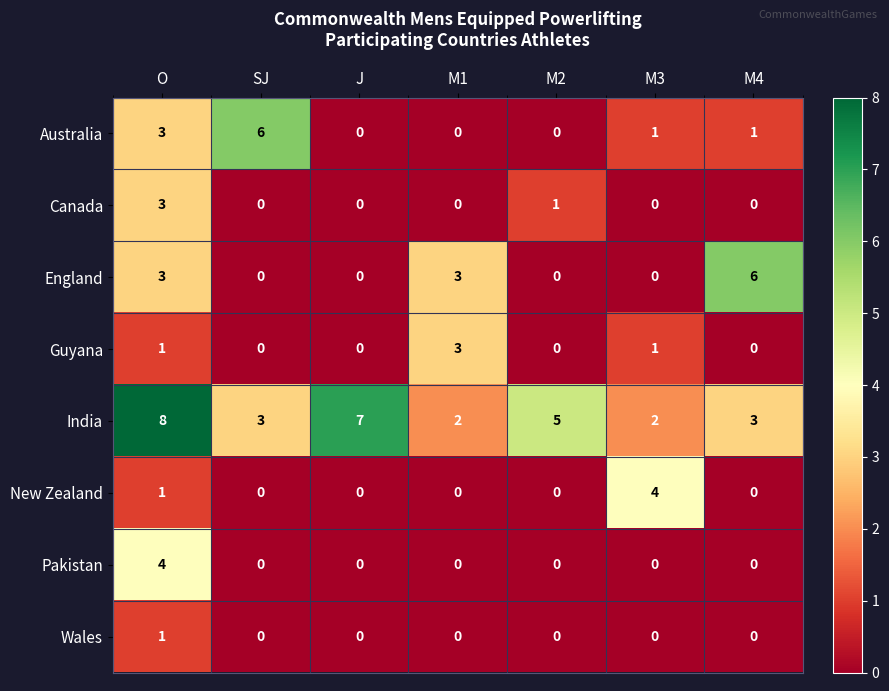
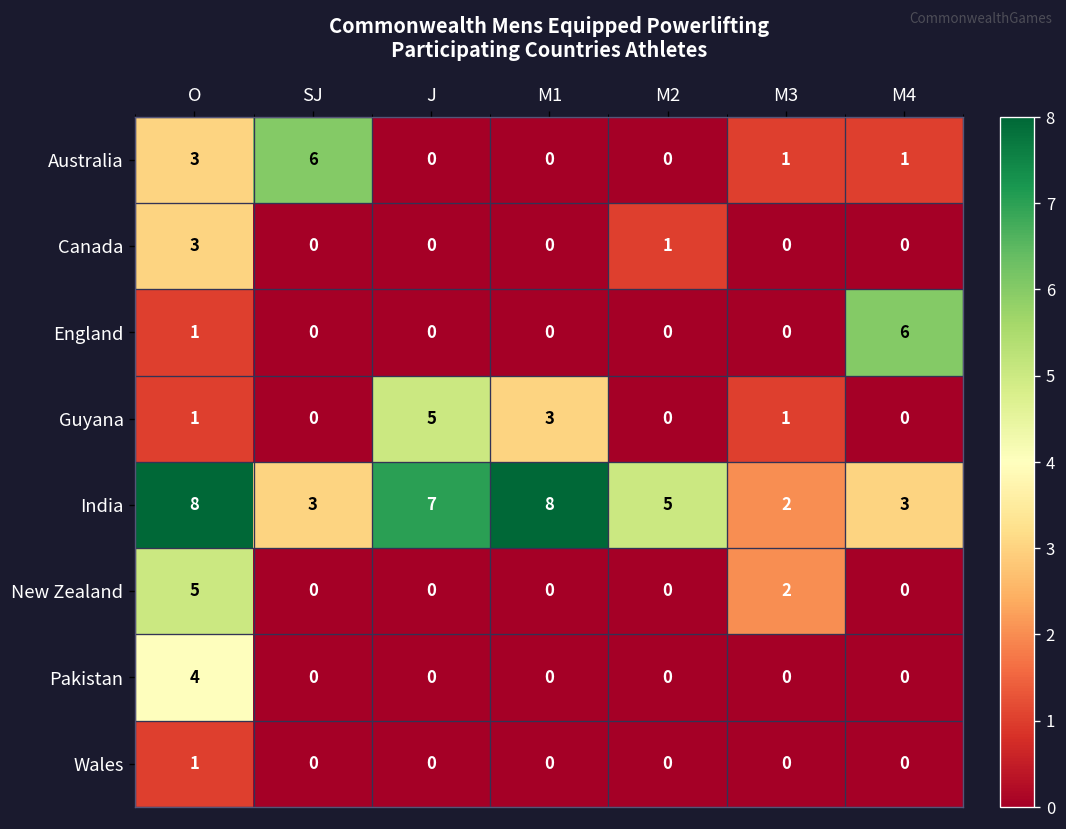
  {
    "Australia": {
      "O": 3,
      "SJ": 6,
      "J": 0,
      "M1": 0,
      "M2": 0,
      "M3": 1,
      "M4": 1
    },
    "Canada": {
      "O": 3,
      "SJ": 0,
      "J": 0,
      "M1": 0,
      "M2": 1,
      "M3": 0,
      "M4": 0
    },
    "England": {
-     "O": 3,
+     "O": 1,
      "SJ": 0,
      "J": 0,
-     "M1": 3,
+     "M1": 0,
      "M2": 0,
      "M3": 0,
      "M4": 6
    },
    "Guyana": {
      "O": 1,
      "SJ": 0,
-     "J": 0,
+     "J": 5,
      "M1": 3,
      "M2": 0,
      "M3": 1,
      "M4": 0
    },
    "India": {
      "O": 8,
      "SJ": 3,
      "J": 7,
-     "M1": 2,
+     "M1": 8,
      "M2": 5,
      "M3": 2,
      "M4": 3
    },
    "New Zealand": {
-     "O": 1,
+     "O": 5,
      "SJ": 0,
      "J": 0,
      "M1": 0,
      "M2": 0,
-     "M3": 4,
+     "M3": 2,
      "M4": 0
    },
    "Pakistan": {
      "O": 4,
      "SJ": 0,
      "J": 0,
      "M1": 0,
      "M2": 0,
      "M3": 0,
      "M4": 0
    },
    "Wales": {
      "O": 1,
      "SJ": 0,
      "J": 0,
      "M1": 0,
      "M2": 0,
      "M3": 0,
      "M4": 0
    }
  }
